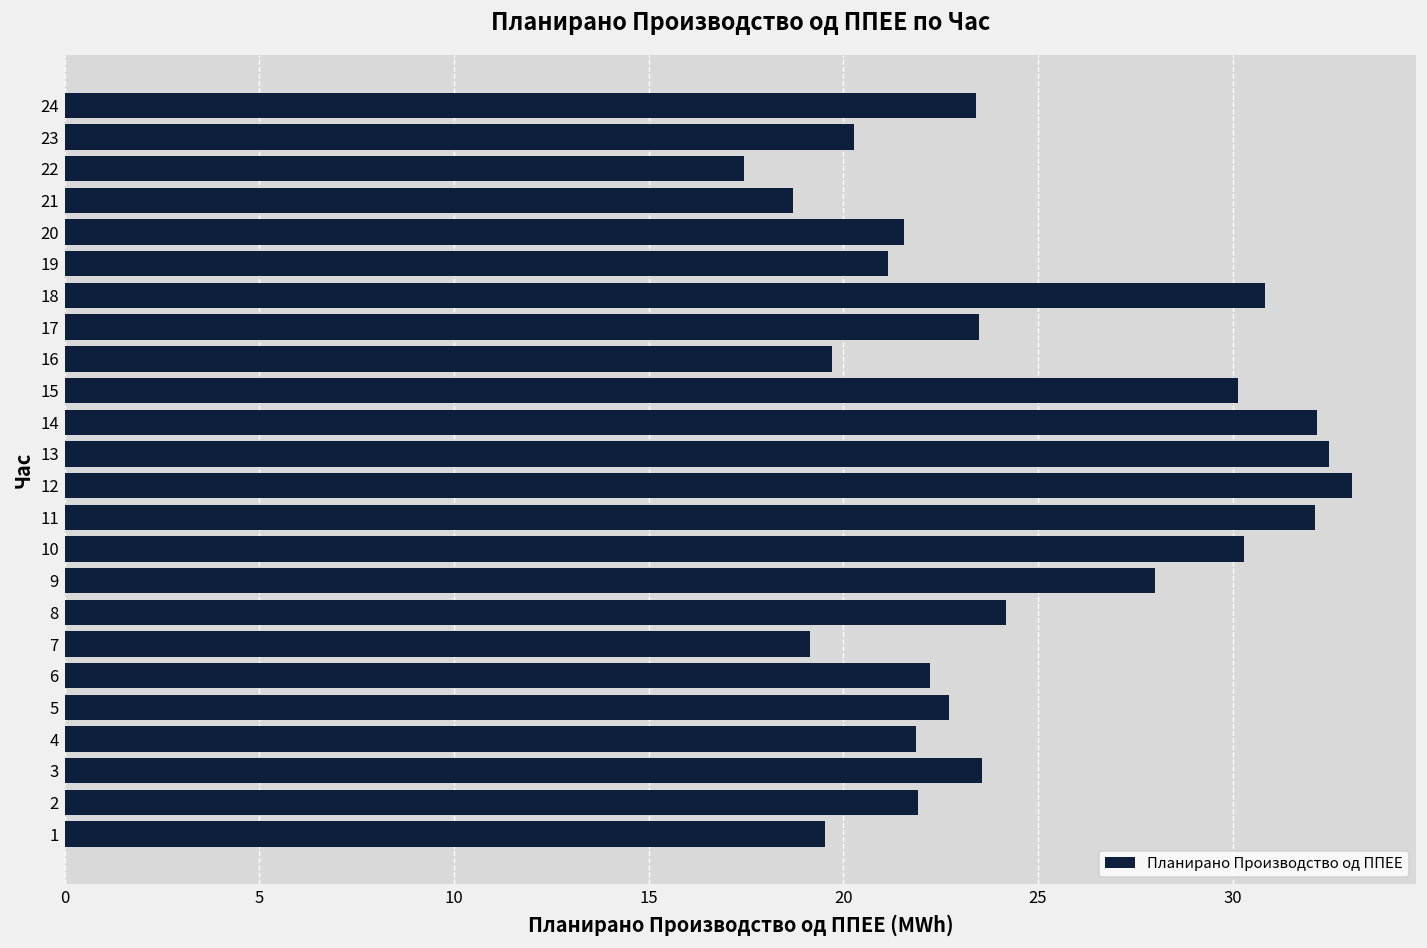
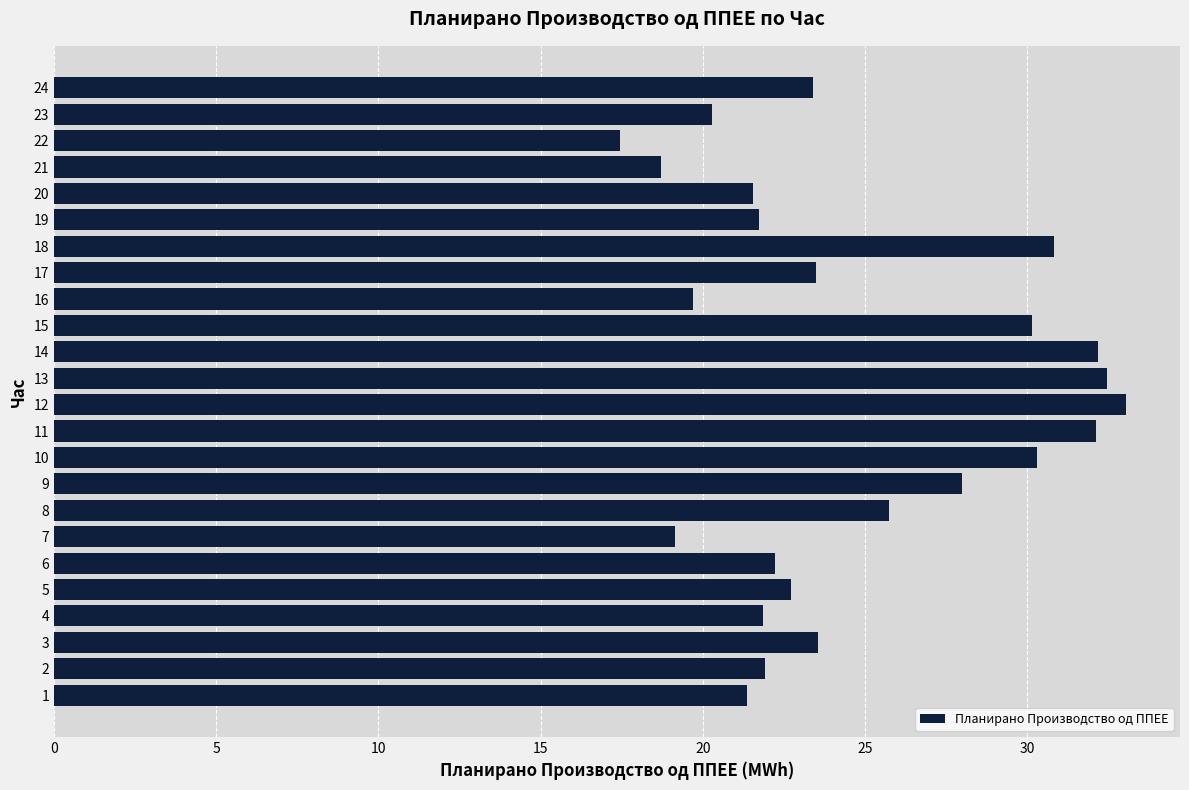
  {
    "24": 23.4,
    "23": 20.3,
    "22": 17.4,
    "21": 18.7,
    "20": 21.6,
-   "19": 21.1,
+   "19": 21.7,
    "18": 30.8,
    "17": 23.5,
    "16": 19.7,
    "15": 30.1,
    "14": 32.2,
    "13": 32.5,
    "12": 33.1,
    "11": 32.1,
    "10": 30.3,
    "9": 28.0,
-   "8": 24.2,
+   "8": 25.7,
    "7": 19.2,
    "6": 22.2,
    "5": 22.7,
    "4": 21.9,
    "3": 23.6,
    "2": 21.9,
-   "1": 19.5
+   "1": 21.4
  }
